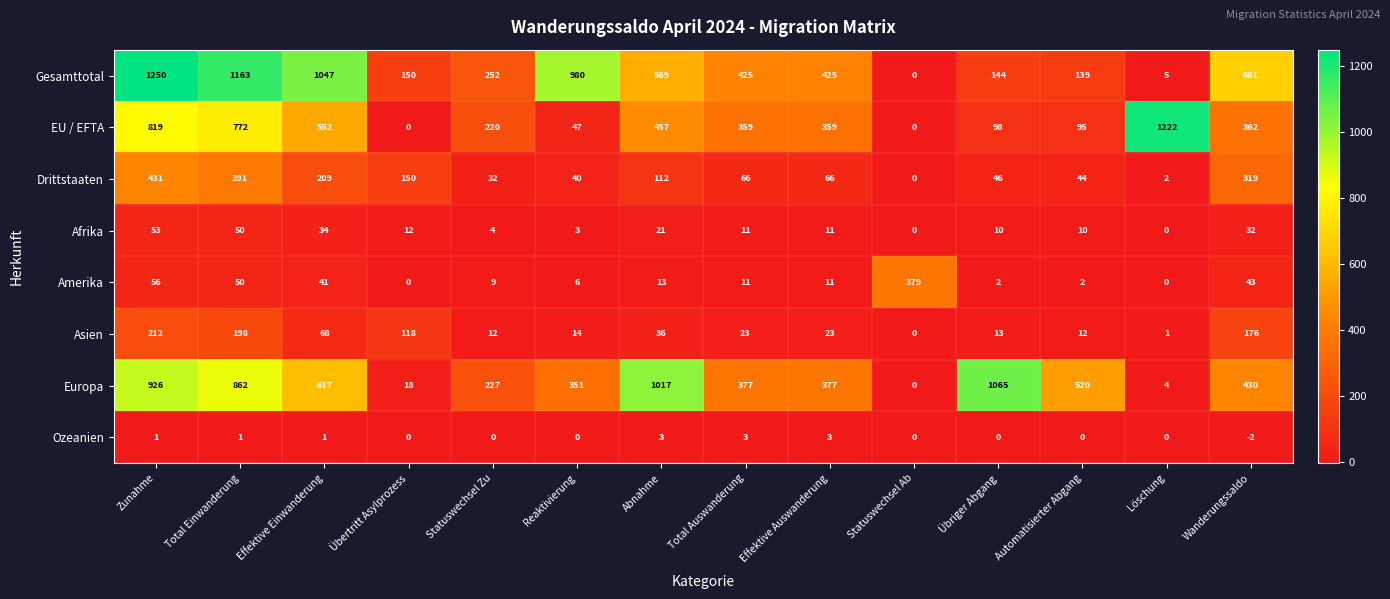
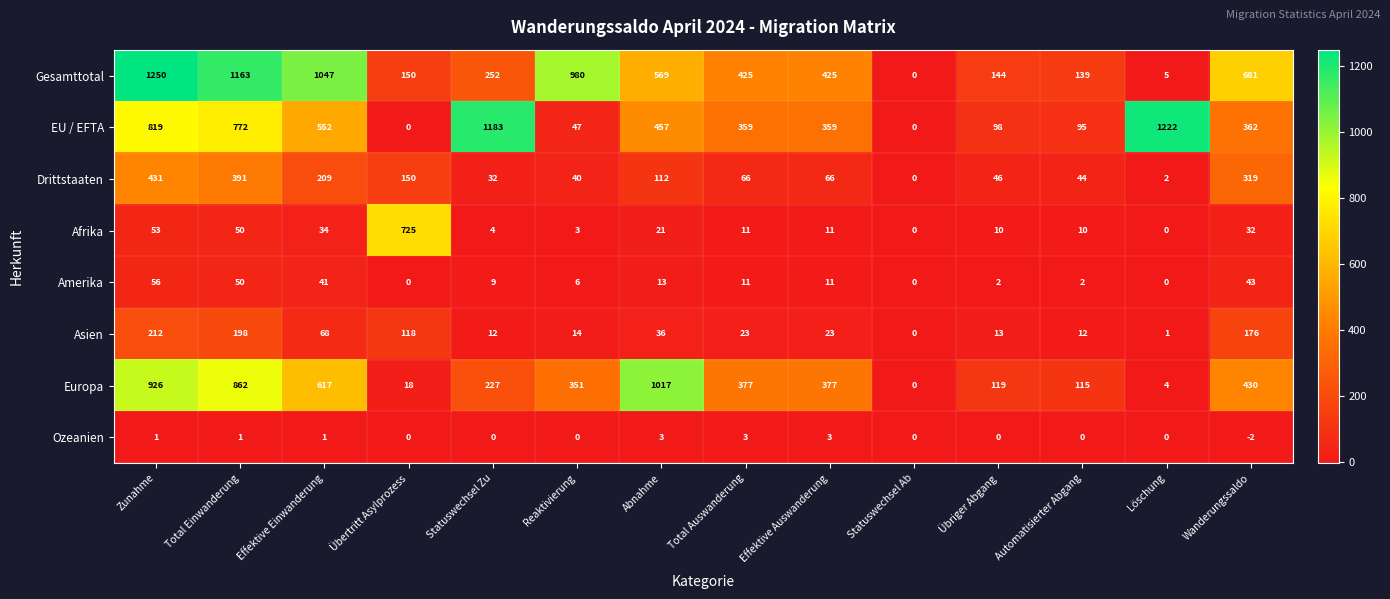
  {
    "Gesamttotal": {
      "Zunahme": 1250,
      "Total Einwanderung": 1163,
      "Effektive Einwanderung": 1047,
      "Übertritt Asylprozess": 150,
      "Statuswechsel Zu": 252,
      "Reaktivierung": 980,
      "Abnahme": 569,
      "Total Auswanderung": 425,
      "Effektive Auswanderung": 425,
      "Statuswechsel Ab": 0,
      "Übriger Abgang": 144,
      "Automatisierter Abgang": 139,
      "Löschung": 5,
      "Wanderungssaldo": 681
    },
    "EU / EFTA": {
      "Zunahme": 819,
      "Total Einwanderung": 772,
      "Effektive Einwanderung": 552,
      "Übertritt Asylprozess": 0,
-     "Statuswechsel Zu": 220,
+     "Statuswechsel Zu": 1183,
      "Reaktivierung": 47,
      "Abnahme": 457,
      "Total Auswanderung": 359,
      "Effektive Auswanderung": 359,
      "Statuswechsel Ab": 0,
      "Übriger Abgang": 98,
      "Automatisierter Abgang": 95,
      "Löschung": 1222,
      "Wanderungssaldo": 362
    },
    "Drittstaaten": {
      "Zunahme": 431,
      "Total Einwanderung": 391,
      "Effektive Einwanderung": 209,
      "Übertritt Asylprozess": 150,
      "Statuswechsel Zu": 32,
      "Reaktivierung": 40,
      "Abnahme": 112,
      "Total Auswanderung": 66,
      "Effektive Auswanderung": 66,
      "Statuswechsel Ab": 0,
      "Übriger Abgang": 46,
      "Automatisierter Abgang": 44,
      "Löschung": 2,
      "Wanderungssaldo": 319
    },
    "Afrika": {
      "Zunahme": 53,
      "Total Einwanderung": 50,
      "Effektive Einwanderung": 34,
-     "Übertritt Asylprozess": 12,
+     "Übertritt Asylprozess": 725,
      "Statuswechsel Zu": 4,
      "Reaktivierung": 3,
      "Abnahme": 21,
      "Total Auswanderung": 11,
      "Effektive Auswanderung": 11,
      "Statuswechsel Ab": 0,
      "Übriger Abgang": 10,
      "Automatisierter Abgang": 10,
      "Löschung": 0,
      "Wanderungssaldo": 32
    },
    "Amerika": {
      "Zunahme": 56,
      "Total Einwanderung": 50,
      "Effektive Einwanderung": 41,
      "Übertritt Asylprozess": 0,
      "Statuswechsel Zu": 9,
      "Reaktivierung": 6,
      "Abnahme": 13,
      "Total Auswanderung": 11,
      "Effektive Auswanderung": 11,
-     "Statuswechsel Ab": 379,
+     "Statuswechsel Ab": 0,
      "Übriger Abgang": 2,
      "Automatisierter Abgang": 2,
      "Löschung": 0,
      "Wanderungssaldo": 43
    },
    "Asien": {
      "Zunahme": 212,
      "Total Einwanderung": 198,
      "Effektive Einwanderung": 68,
      "Übertritt Asylprozess": 118,
      "Statuswechsel Zu": 12,
      "Reaktivierung": 14,
      "Abnahme": 36,
      "Total Auswanderung": 23,
      "Effektive Auswanderung": 23,
      "Statuswechsel Ab": 0,
      "Übriger Abgang": 13,
      "Automatisierter Abgang": 12,
      "Löschung": 1,
      "Wanderungssaldo": 176
    },
    "Europa": {
      "Zunahme": 926,
      "Total Einwanderung": 862,
      "Effektive Einwanderung": 617,
      "Übertritt Asylprozess": 18,
      "Statuswechsel Zu": 227,
      "Reaktivierung": 351,
      "Abnahme": 1017,
      "Total Auswanderung": 377,
      "Effektive Auswanderung": 377,
      "Statuswechsel Ab": 0,
-     "Übriger Abgang": 1065,
-     "Automatisierter Abgang": 520,
+     "Übriger Abgang": 119,
+     "Automatisierter Abgang": 115,
      "Löschung": 4,
      "Wanderungssaldo": 430
    },
    "Ozeanien": {
      "Zunahme": 1,
      "Total Einwanderung": 1,
      "Effektive Einwanderung": 1,
      "Übertritt Asylprozess": 0,
      "Statuswechsel Zu": 0,
      "Reaktivierung": 0,
      "Abnahme": 3,
      "Total Auswanderung": 3,
      "Effektive Auswanderung": 3,
      "Statuswechsel Ab": 0,
      "Übriger Abgang": 0,
      "Automatisierter Abgang": 0,
      "Löschung": 0,
      "Wanderungssaldo": -2
    }
  }
